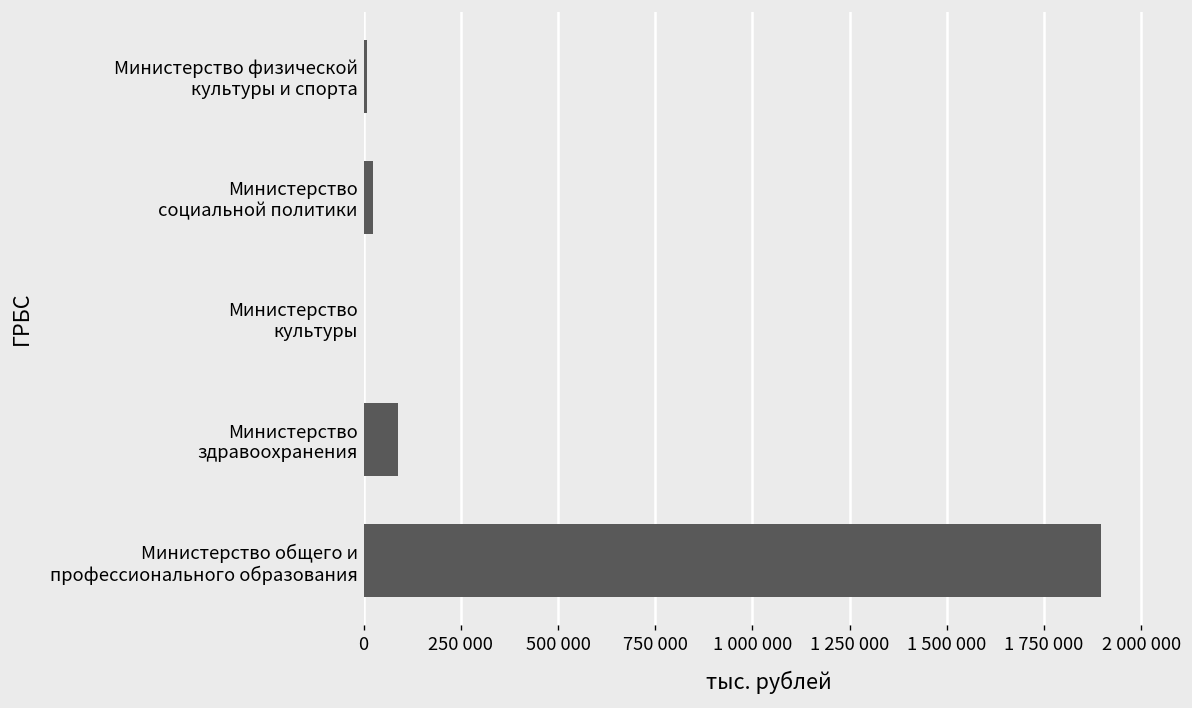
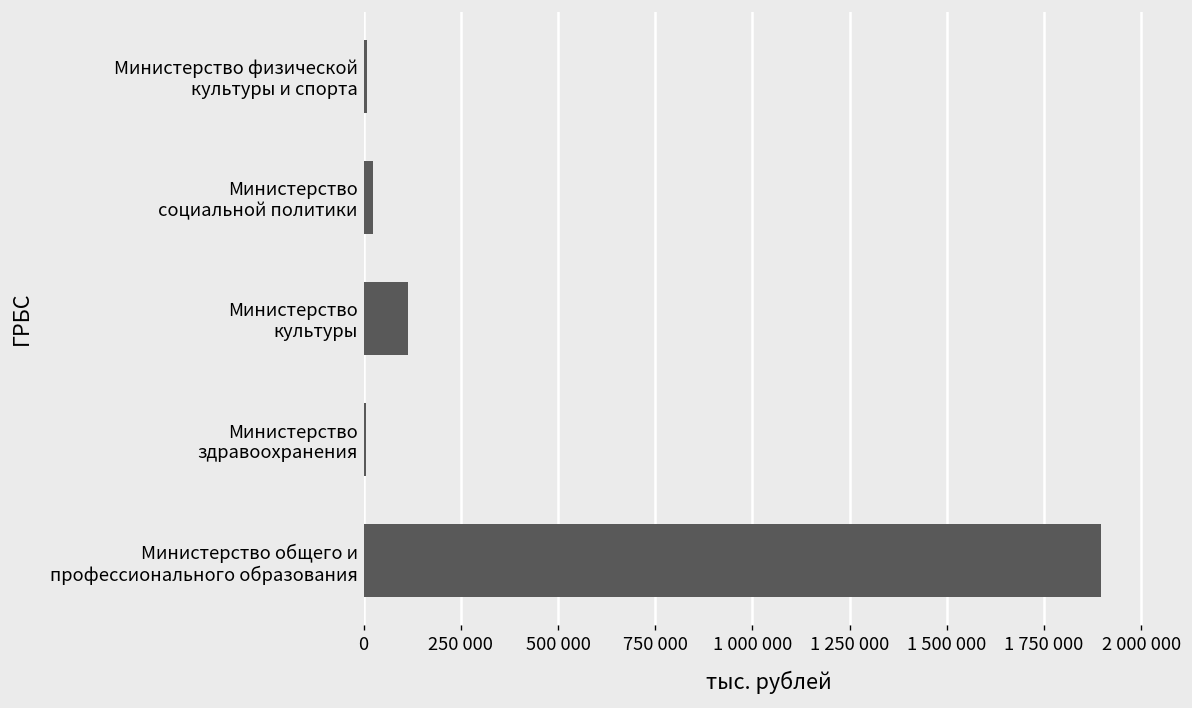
  {
    "Министерство физической культуры и спорта": 10000,
    "Министерство социальной политики": 30000,
-   "Министерство культуры": 0,
-   "Министерство здравоохранения": 90000,
+   "Министерство культуры": 110000,
+   "Министерство здравоохранения": 10000,
    "Министерство общего и профессионального образования": 1900000
  }
